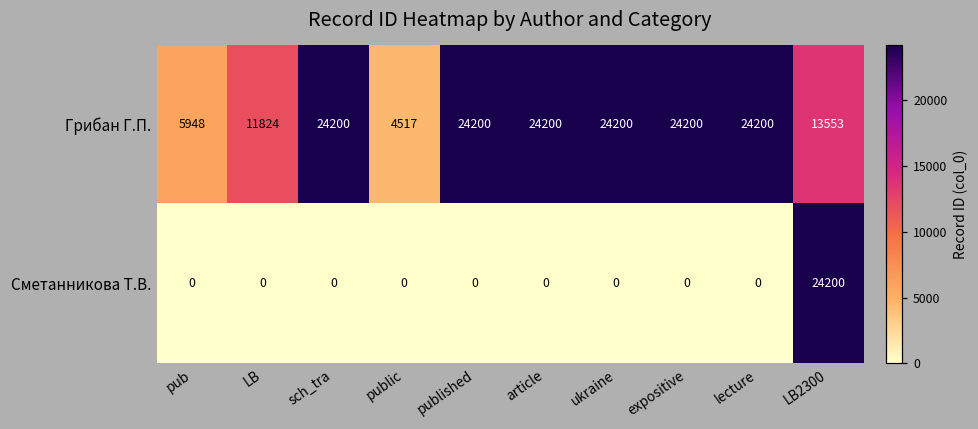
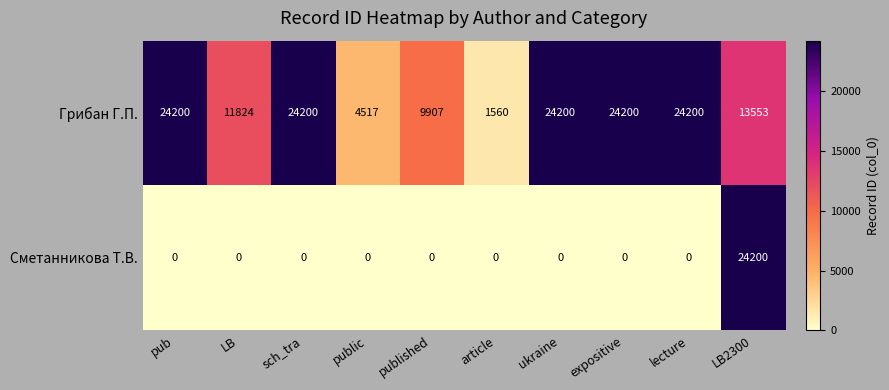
  {
    "Грибан Г.П.": {
-     "pub": 5948,
+     "pub": 24200,
      "LB": 11824,
      "sch_tra": 24200,
      "public": 4517,
-     "published": 24200,
-     "article": 24200,
+     "published": 9907,
+     "article": 1560,
      "ukraine": 24200,
      "expositive": 24200,
      "lecture": 24200,
      "LB2300": 13553
    },
    "Сметанникова Т.В.": {
      "pub": 0,
      "LB": 0,
      "sch_tra": 0,
      "public": 0,
      "published": 0,
      "article": 0,
      "ukraine": 0,
      "expositive": 0,
      "lecture": 0,
      "LB2300": 24200
    }
  }
